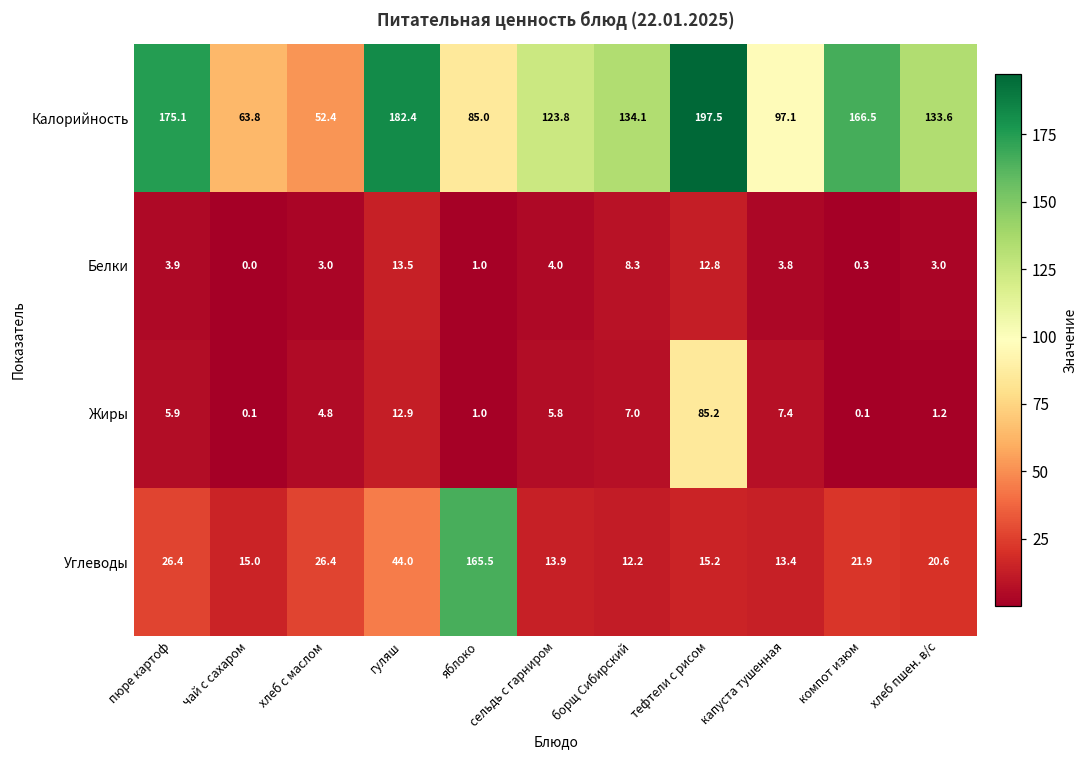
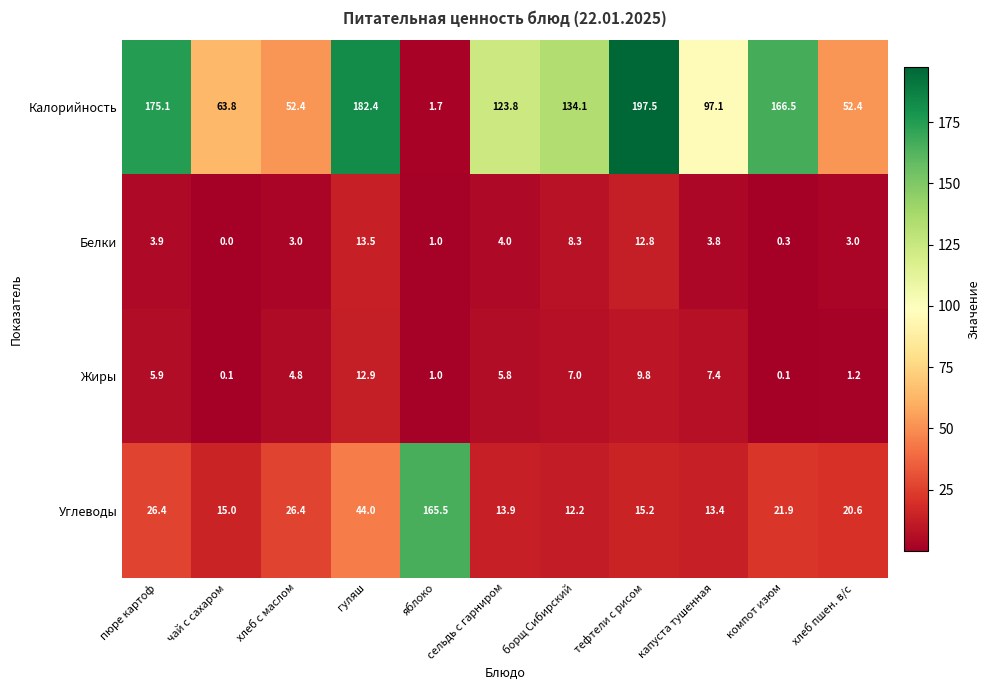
  {
    "Калорийность": {
      "пюре картоф": 175.1,
      "чай с сахаром": 63.8,
      "хлеб с маслом": 52.4,
      "гуляш": 182.4,
-     "яблоко": 85.0,
+     "яблоко": 1.7,
      "сельдь с гарниром": 123.8,
      "борщ Сибирский": 134.1,
      "тефтели с рисом": 197.5,
      "капуста тушенная": 97.1,
      "компот изюм": 166.5,
-     "хлеб пшен. в/с": 133.6
+     "хлеб пшен. в/с": 52.4
    },
    "Белки": {
      "пюре картоф": 3.9,
      "чай с сахаром": 0.0,
      "хлеб с маслом": 3.0,
      "гуляш": 13.5,
      "яблоко": 1.0,
      "сельдь с гарниром": 4.0,
      "борщ Сибирский": 8.3,
      "тефтели с рисом": 12.8,
      "капуста тушенная": 3.8,
      "компот изюм": 0.3,
      "хлеб пшен. в/с": 3.0
    },
    "Жиры": {
      "пюре картоф": 5.9,
      "чай с сахаром": 0.1,
      "хлеб с маслом": 4.8,
      "гуляш": 12.9,
      "яблоко": 1.0,
      "сельдь с гарниром": 5.8,
      "борщ Сибирский": 7.0,
-     "тефтели с рисом": 85.2,
+     "тефтели с рисом": 9.8,
      "капуста тушенная": 7.4,
      "компот изюм": 0.1,
      "хлеб пшен. в/с": 1.2
    },
    "Углеводы": {
      "пюре картоф": 26.4,
      "чай с сахаром": 15.0,
      "хлеб с маслом": 26.4,
      "гуляш": 44.0,
      "яблоко": 165.5,
      "сельдь с гарниром": 13.9,
      "борщ Сибирский": 12.2,
      "тефтели с рисом": 15.2,
      "капуста тушенная": 13.4,
      "компот изюм": 21.9,
      "хлеб пшен. в/с": 20.6
    }
  }
